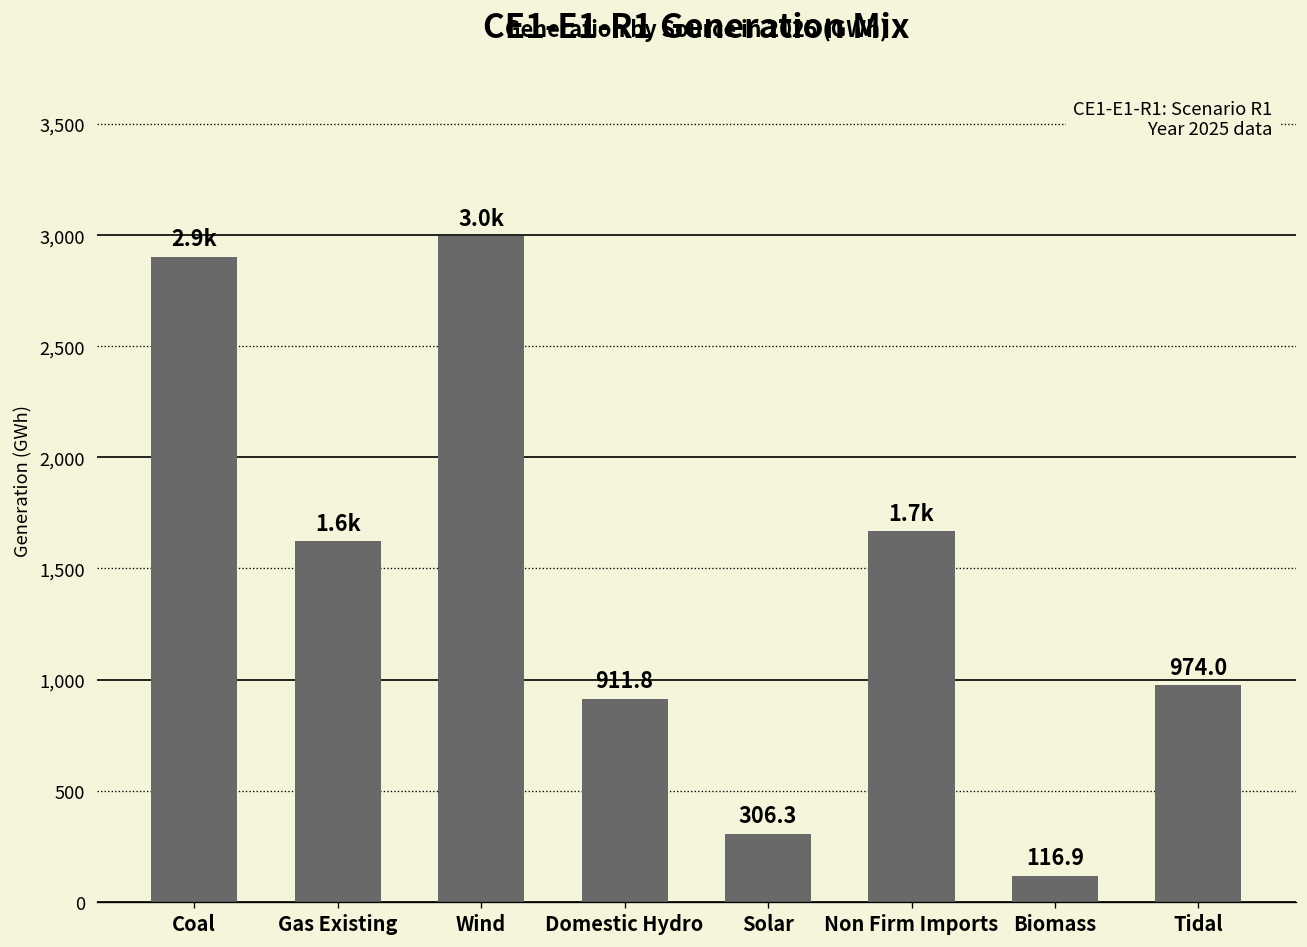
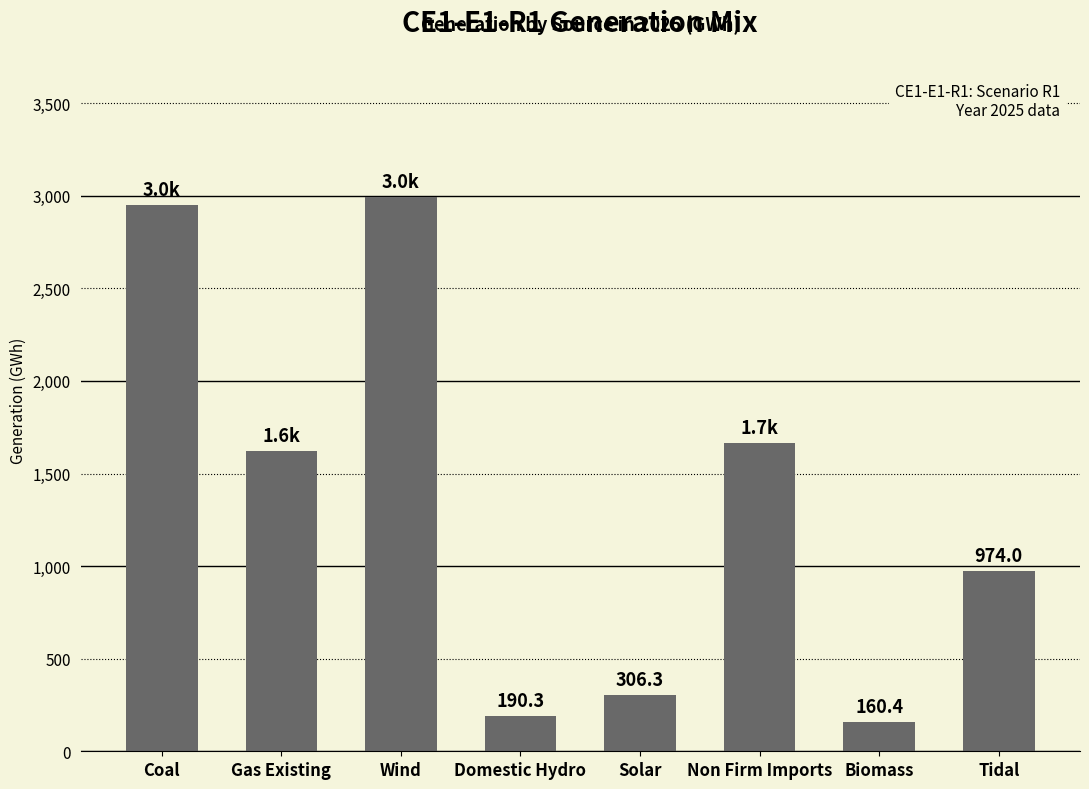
  {
-   "Coal": "2.9k",
+   "Coal": "3.0k",
    "Gas Existing": "1.6k",
    "Wind": "3.0k",
-   "Domestic Hydro": "911.8",
+   "Domestic Hydro": "190.3",
    "Solar": "306.3",
    "Non Firm Imports": "1.7k",
-   "Biomass": "116.9",
+   "Biomass": "160.4",
    "Tidal": "974.0"
  }
